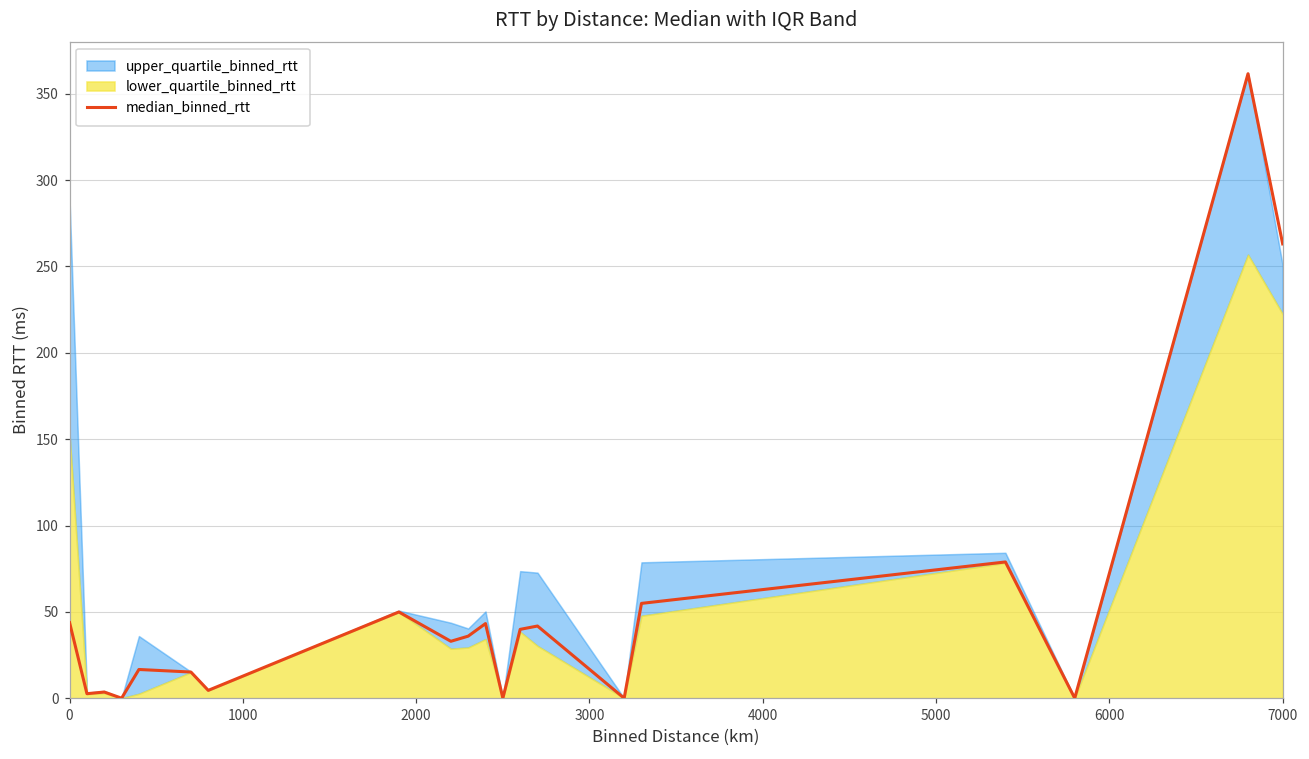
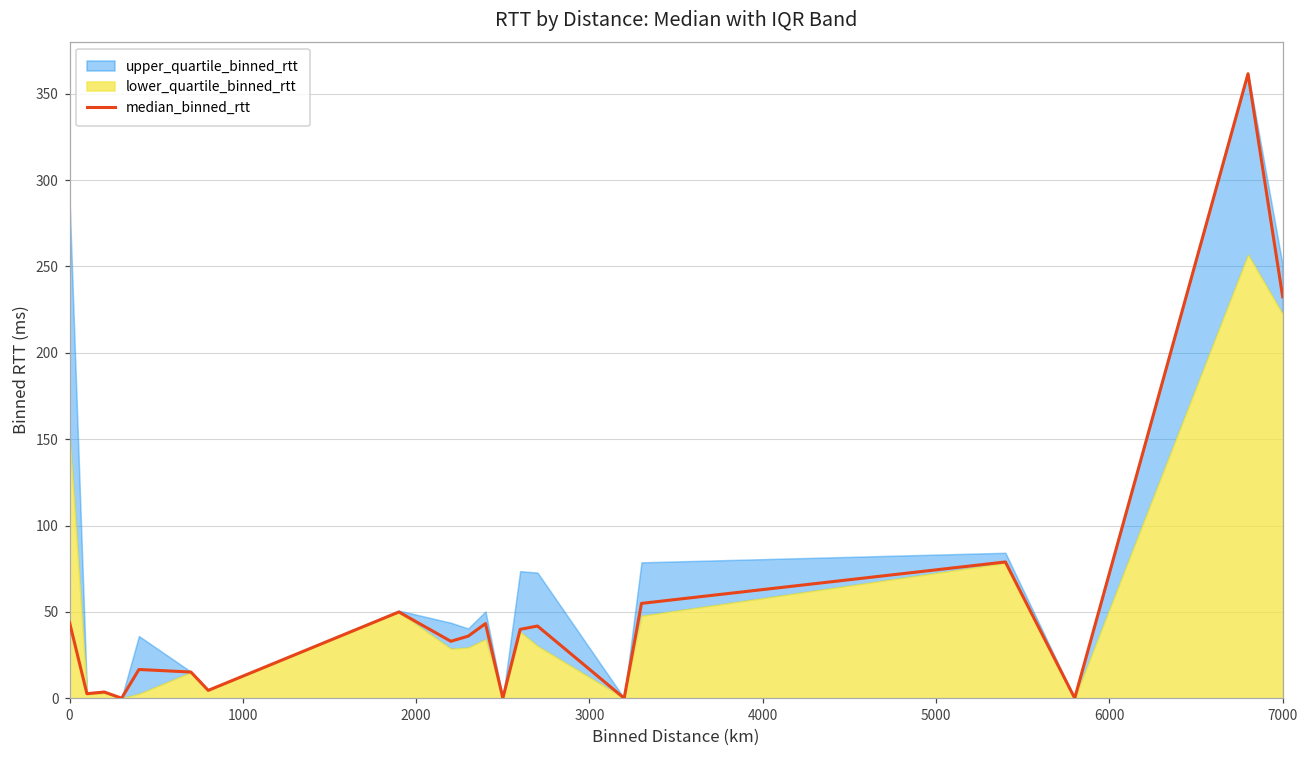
  {
    "median_binned_rtt": {
      "0": 44,
-     "7000": 263
+     "7000": 232
    },
    "lower_quartile_binned_rtt": {
      "0": 152,
      "7000": 222
    }
  }
